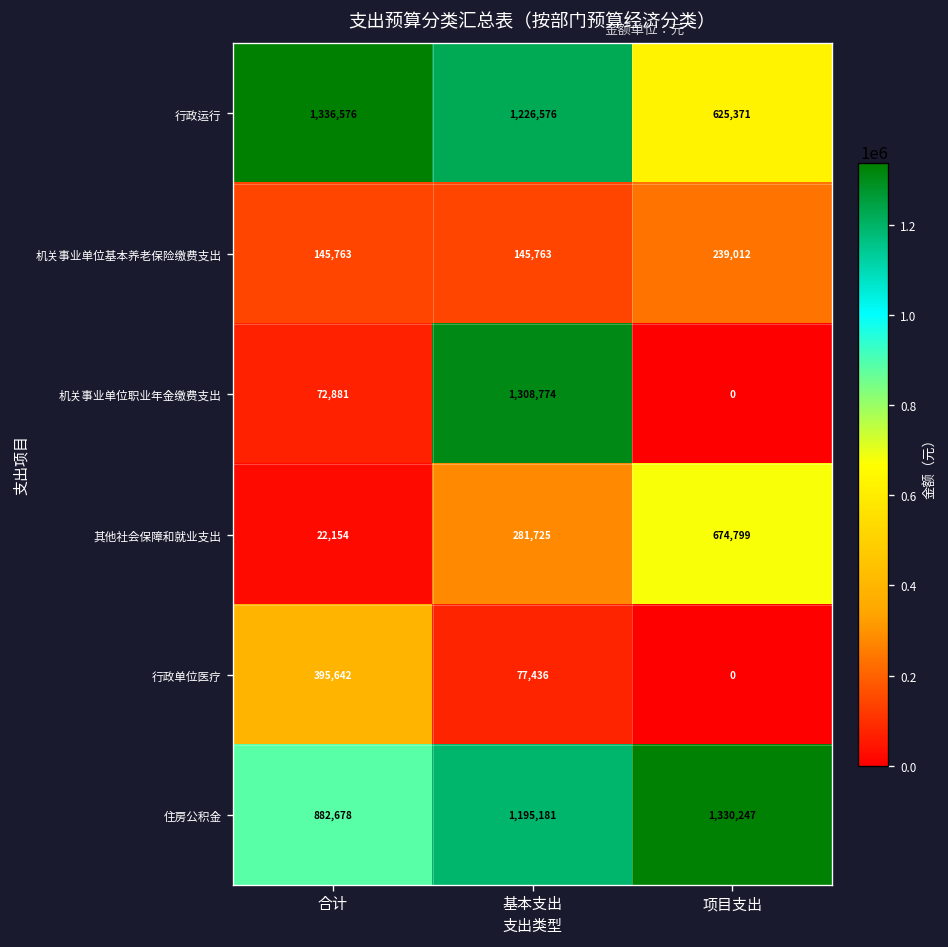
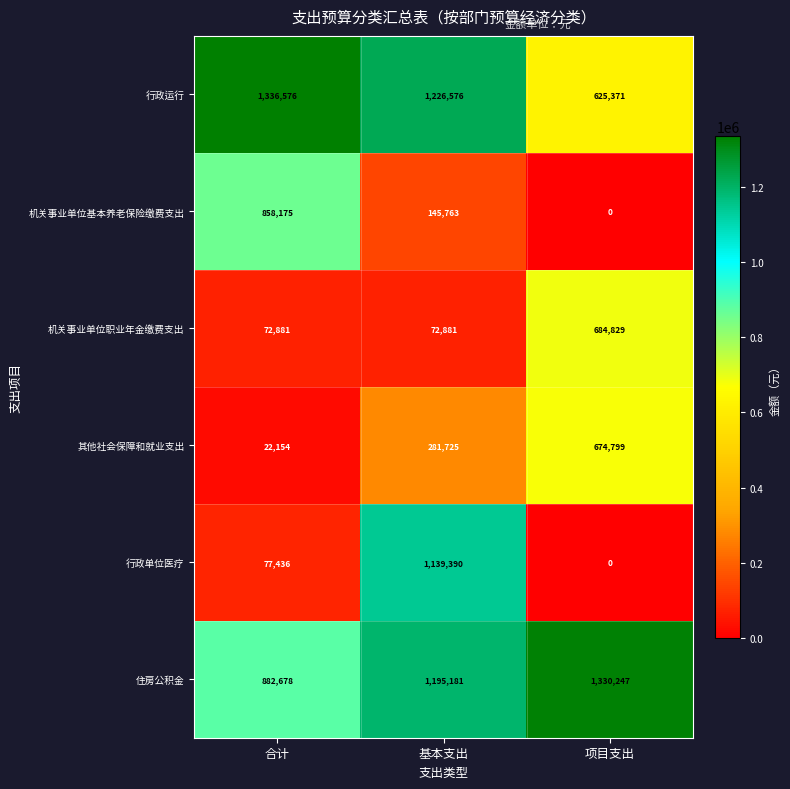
  {
    "行政运行": {
      "合计": "1,336,576",
      "基本支出": "1,226,576",
      "项目支出": "625,371"
    },
    "机关事业单位基本养老保险缴费支出": {
-     "合计": "145,763",
+     "合计": "858,175",
      "基本支出": "145,763",
-     "项目支出": "239,012"
+     "项目支出": "0"
    },
    "机关事业单位职业年金缴费支出": {
      "合计": "72,881",
-     "基本支出": "1,308,774",
-     "项目支出": "0"
+     "基本支出": "72,881",
+     "项目支出": "684,829"
    },
    "其他社会保障和就业支出": {
      "合计": "22,154",
      "基本支出": "281,725",
      "项目支出": "674,799"
    },
    "行政单位医疗": {
-     "合计": "395,642",
-     "基本支出": "77,436",
+     "合计": "77,436",
+     "基本支出": "1,139,390",
      "项目支出": "0"
    },
    "住房公积金": {
      "合计": "882,678",
      "基本支出": "1,195,181",
      "项目支出": "1,330,247"
    }
  }
